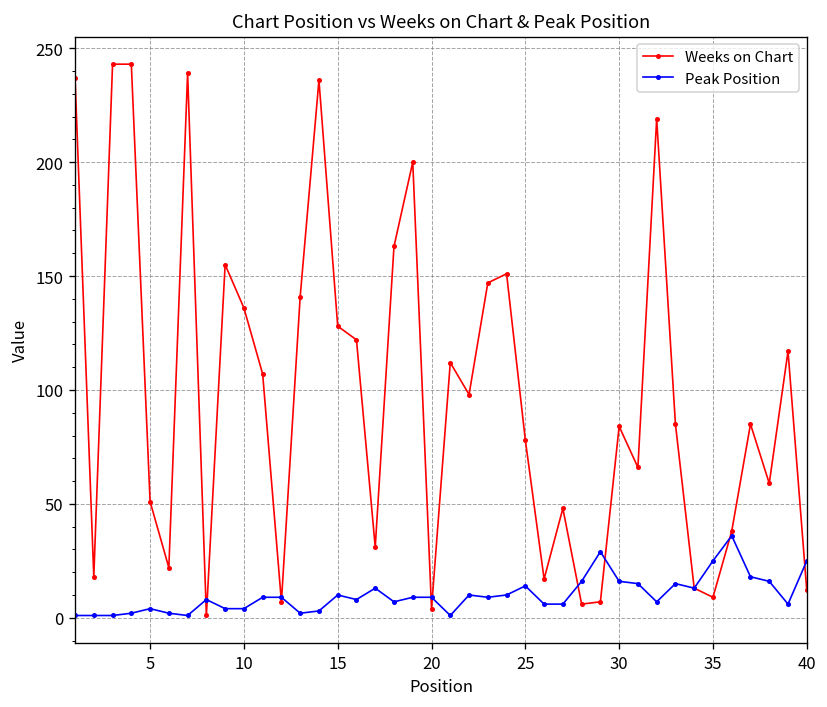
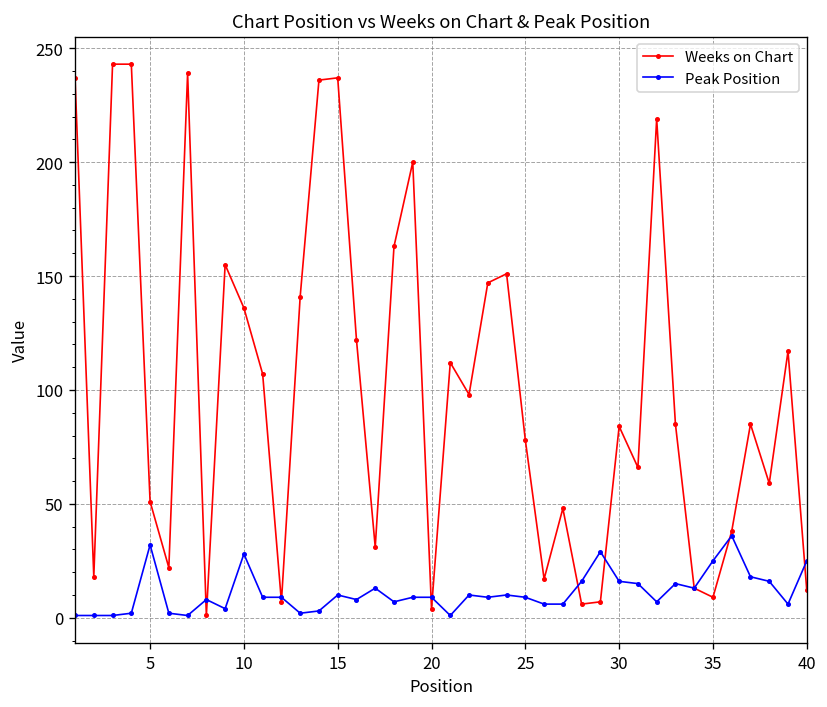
  {
    "Weeks on Chart": {
      "5": 51,
      "10": 136,
-     "15": 128,
+     "15": 237,
      "20": 4,
      "25": 78,
      "30": 84,
      "35": 9,
      "40": 12
    },
    "Peak Position": {
-     "5": 4,
-     "10": 4,
+     "5": 32,
+     "10": 28,
      "15": 10,
      "20": 9,
-     "25": 14,
+     "25": 9,
      "30": 16,
      "35": 25,
      "40": 25
    }
  }
